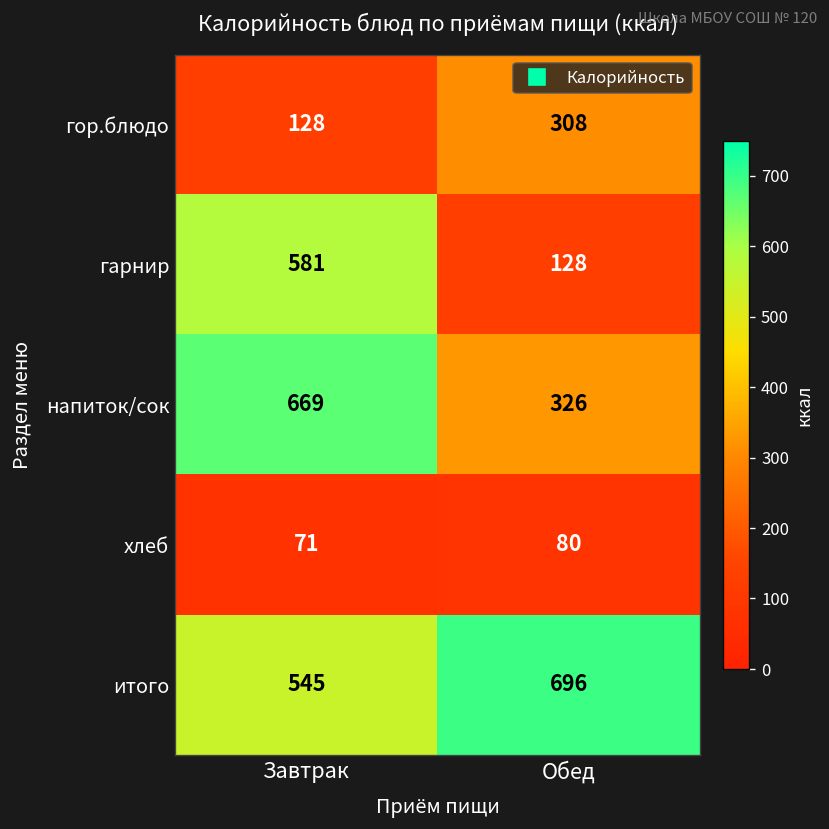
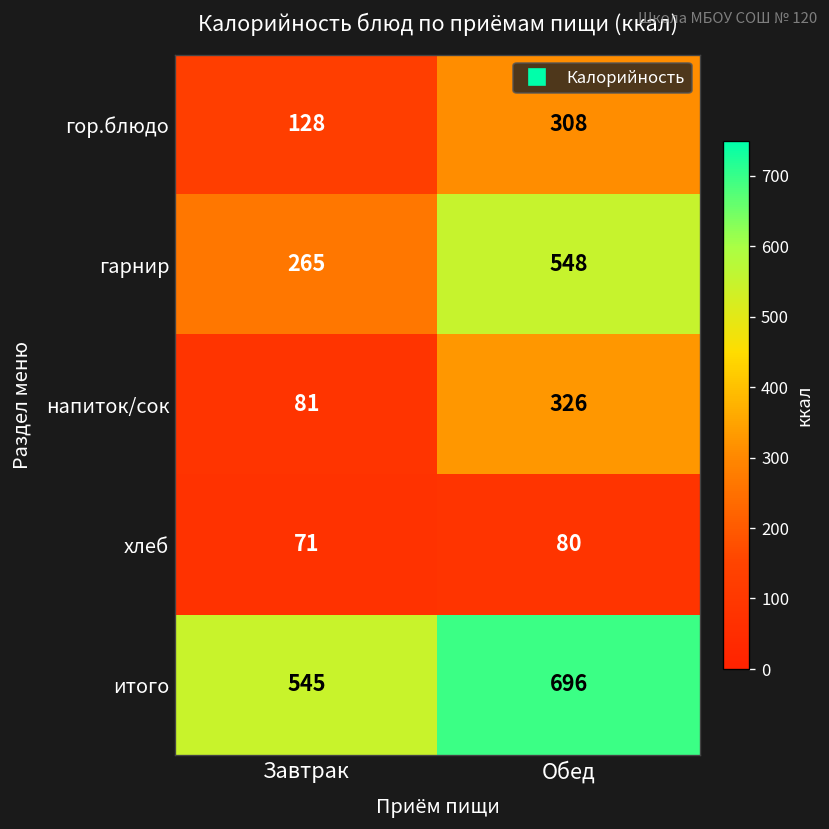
  {
    "гор.блюдо": {
      "Завтрак": 128,
      "Обед": 308
    },
    "гарнир": {
-     "Завтрак": 581,
-     "Обед": 128
+     "Завтрак": 265,
+     "Обед": 548
    },
    "напиток/сок": {
-     "Завтрак": 669,
+     "Завтрак": 81,
      "Обед": 326
    },
    "хлеб": {
      "Завтрак": 71,
      "Обед": 80
    },
    "итого": {
      "Завтрак": 545,
      "Обед": 696
    }
  }
